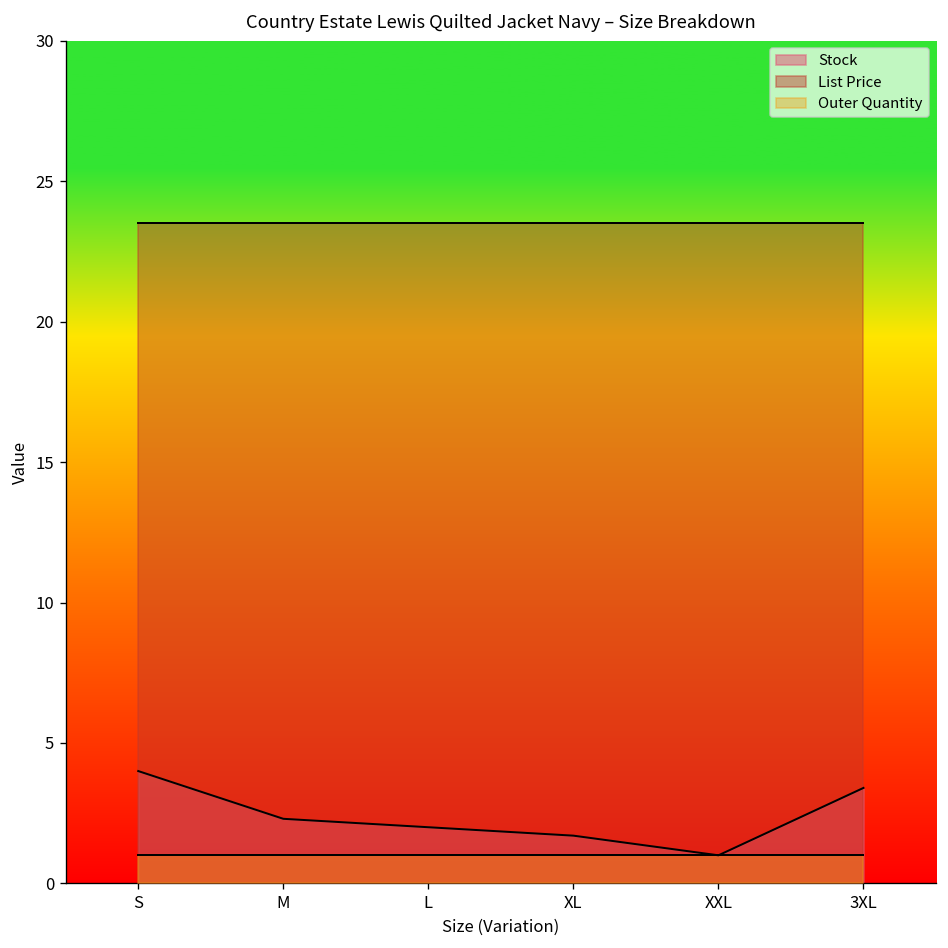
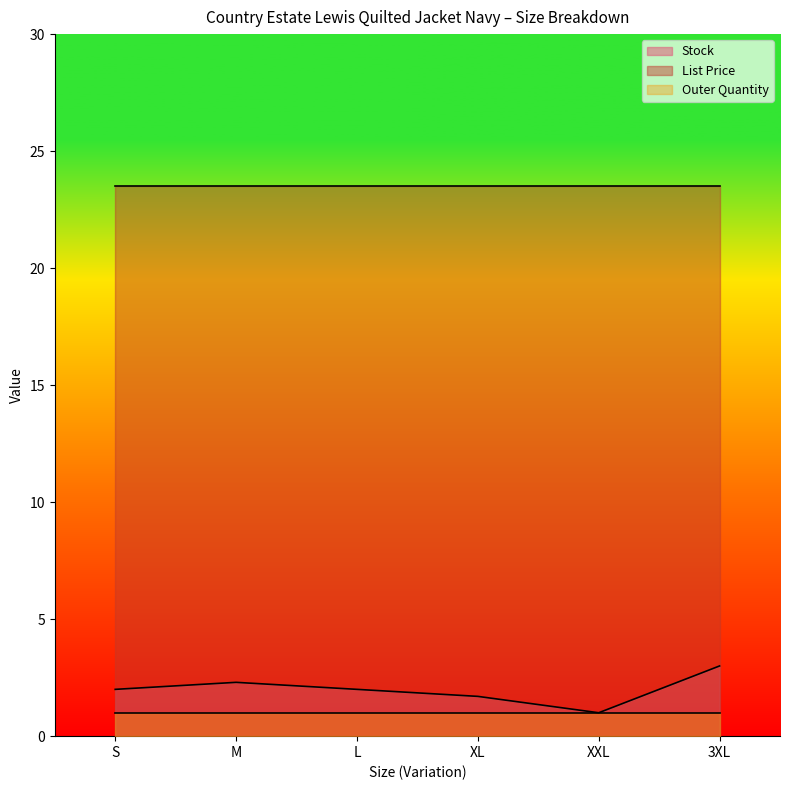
  {
    "Stock": {
-     "S": 4,
+     "S": 2,
      "M": 2.3,
      "L": 2.0,
      "XL": 1.7,
-     "3XL": 3.4
+     "3XL": 3.0
    }
  }
